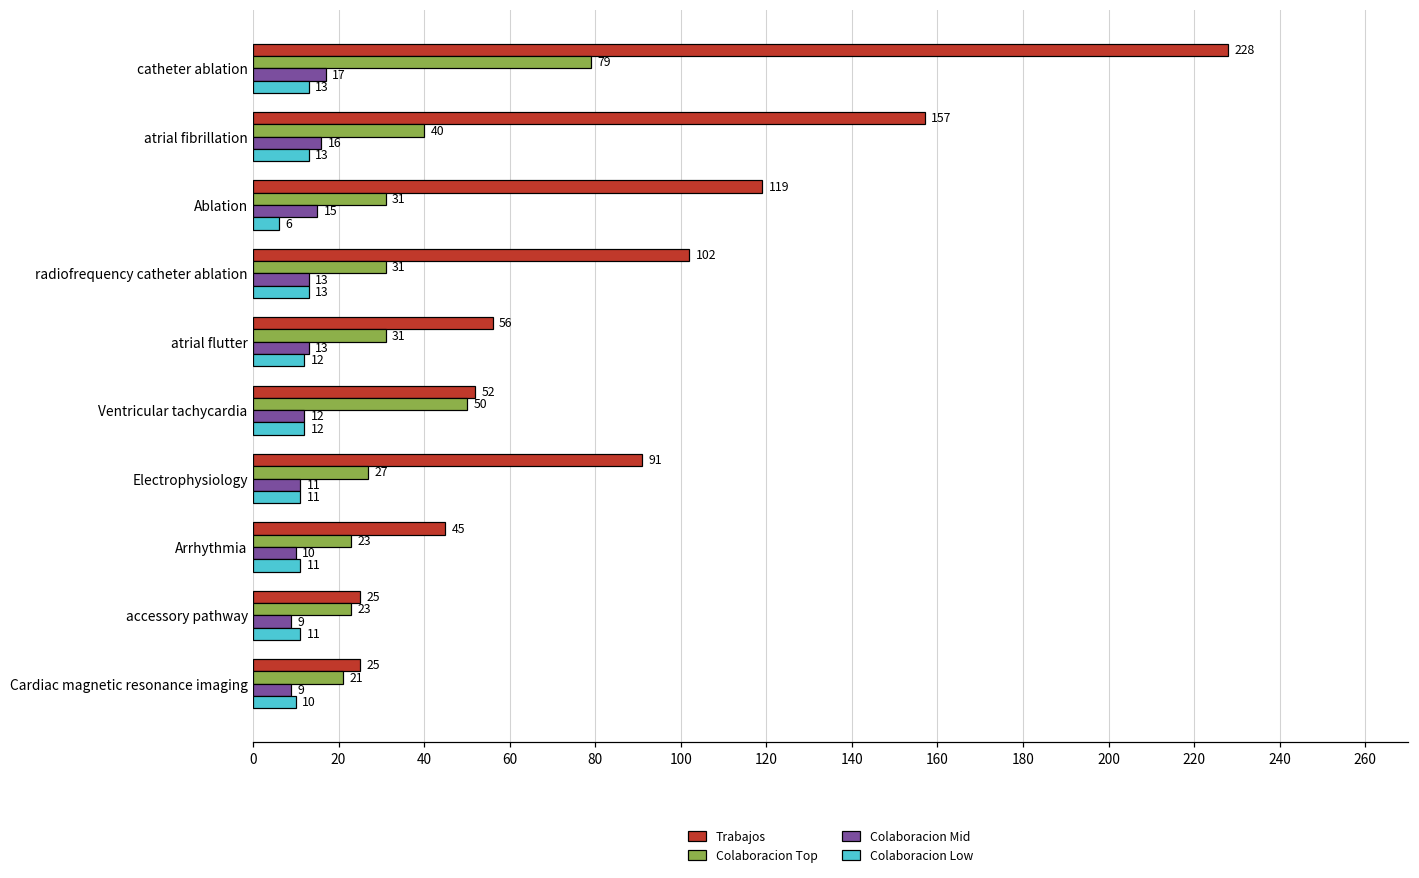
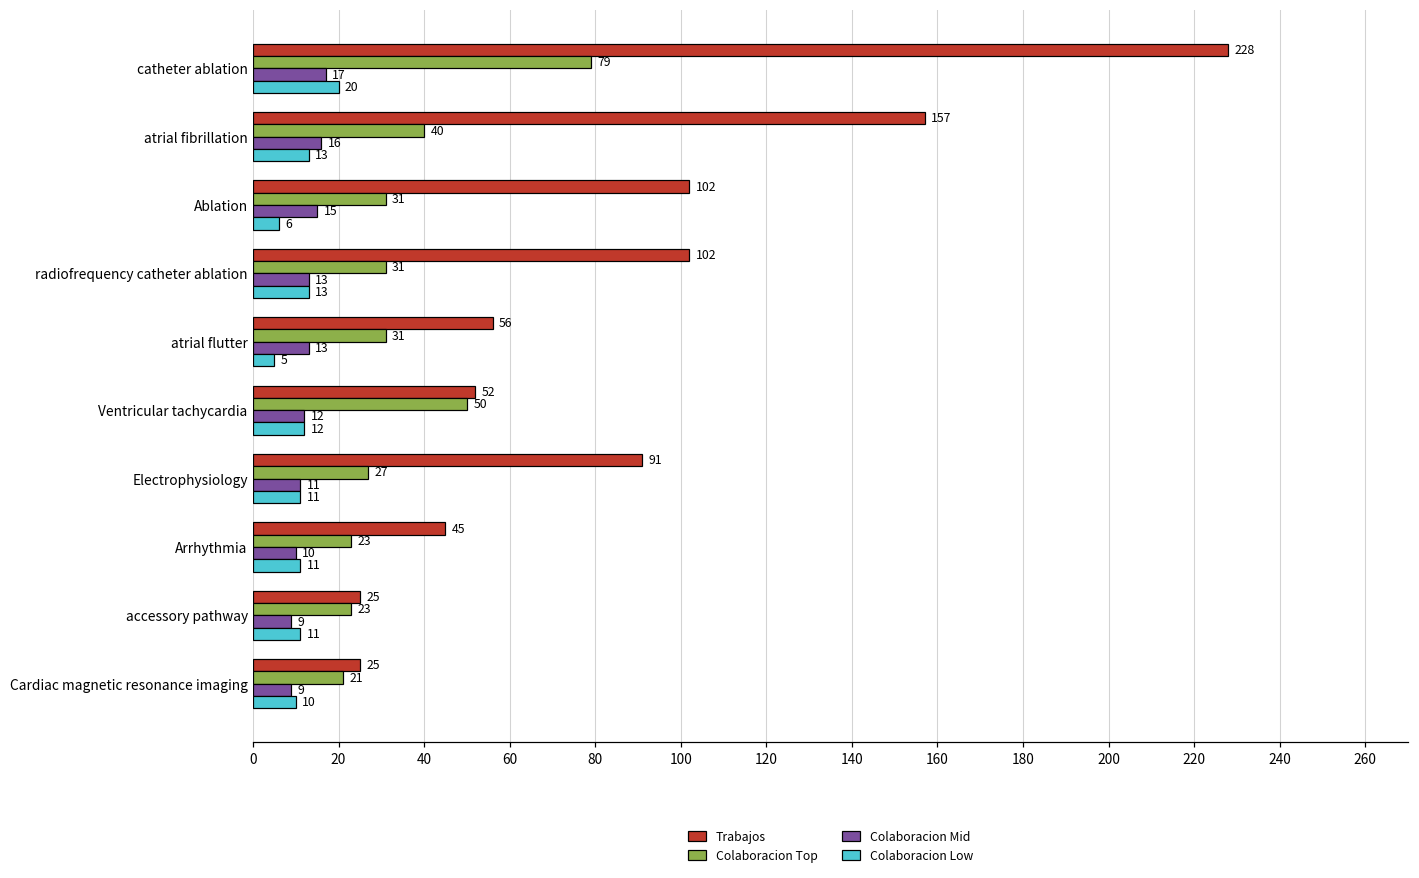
  {
    "Trabajos": {
      "catheter ablation": 228,
      "atrial fibrillation": 157,
-     "Ablation": 119,
+     "Ablation": 102,
      "radiofrequency catheter ablation": 102,
      "atrial flutter": 56,
      "Ventricular tachycardia": 52,
      "Electrophysiology": 91,
      "Arrhythmia": 45,
      "accessory pathway": 25,
      "Cardiac magnetic resonance imaging": 25
    },
    "Colaboracion Top": {
      "catheter ablation": 79,
      "atrial fibrillation": 40,
      "Ablation": 31,
      "radiofrequency catheter ablation": 31,
      "atrial flutter": 31,
      "Ventricular tachycardia": 50,
      "Electrophysiology": 27,
      "Arrhythmia": 23,
      "accessory pathway": 23,
      "Cardiac magnetic resonance imaging": 21
    },
    "Colaboracion Mid": {
      "catheter ablation": 17,
      "atrial fibrillation": 16,
      "Ablation": 15,
      "radiofrequency catheter ablation": 13,
      "atrial flutter": 13,
      "Ventricular tachycardia": 12,
      "Electrophysiology": 11,
      "Arrhythmia": 10,
      "accessory pathway": 9,
      "Cardiac magnetic resonance imaging": 9
    },
    "Colaboracion Low": {
-     "catheter ablation": 13,
+     "catheter ablation": 20,
      "atrial fibrillation": 13,
      "Ablation": 6,
      "radiofrequency catheter ablation": 13,
-     "atrial flutter": 12,
+     "atrial flutter": 5,
      "Ventricular tachycardia": 12,
      "Electrophysiology": 11,
      "Arrhythmia": 11,
      "accessory pathway": 11,
      "Cardiac magnetic resonance imaging": 10
    }
  }
